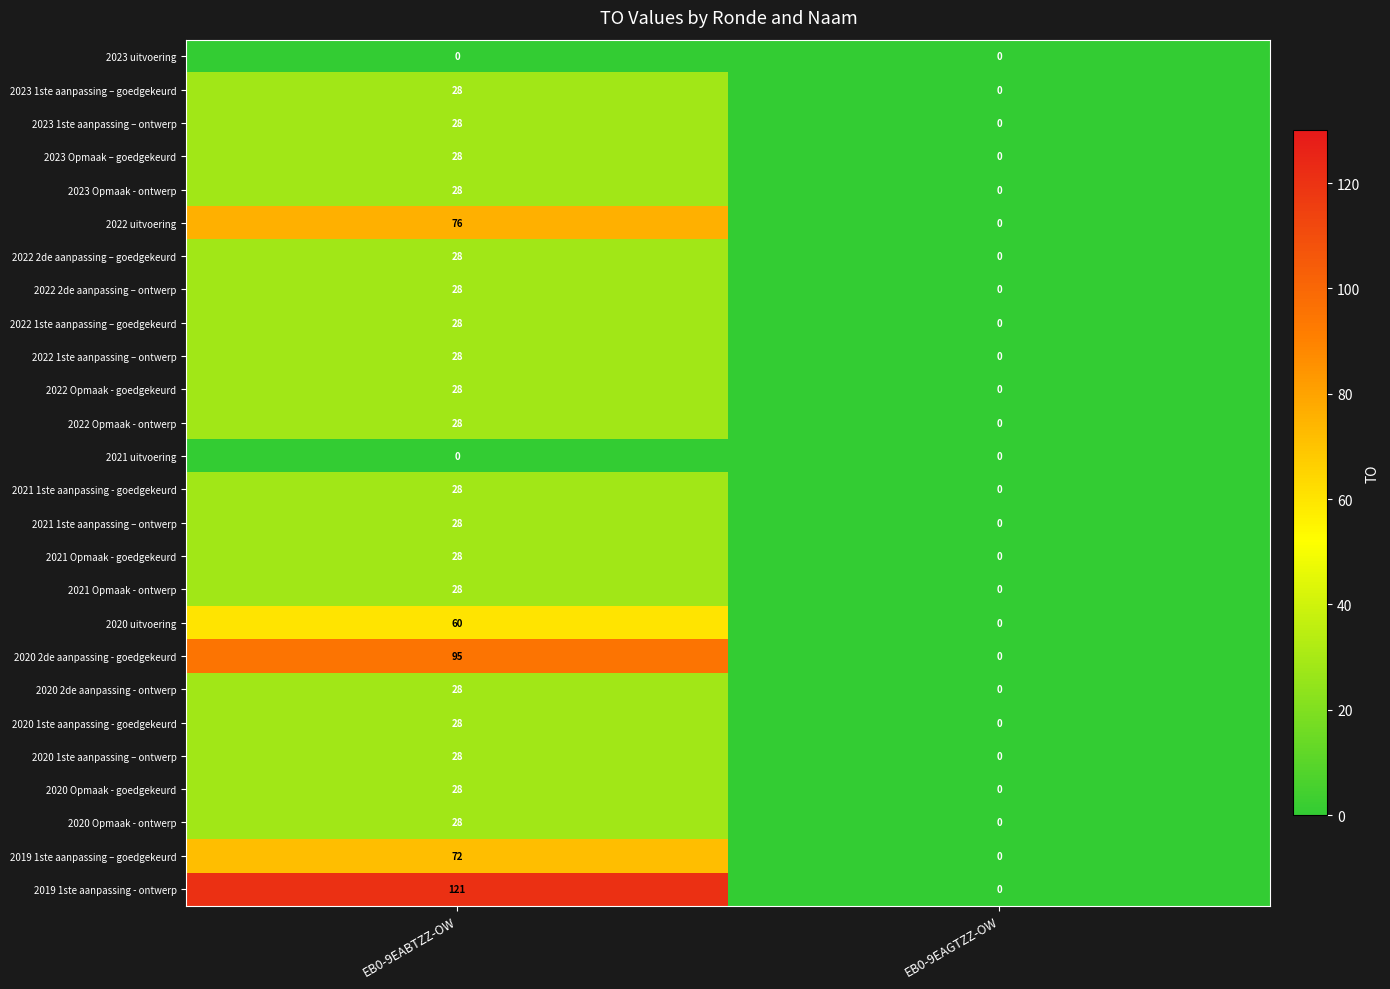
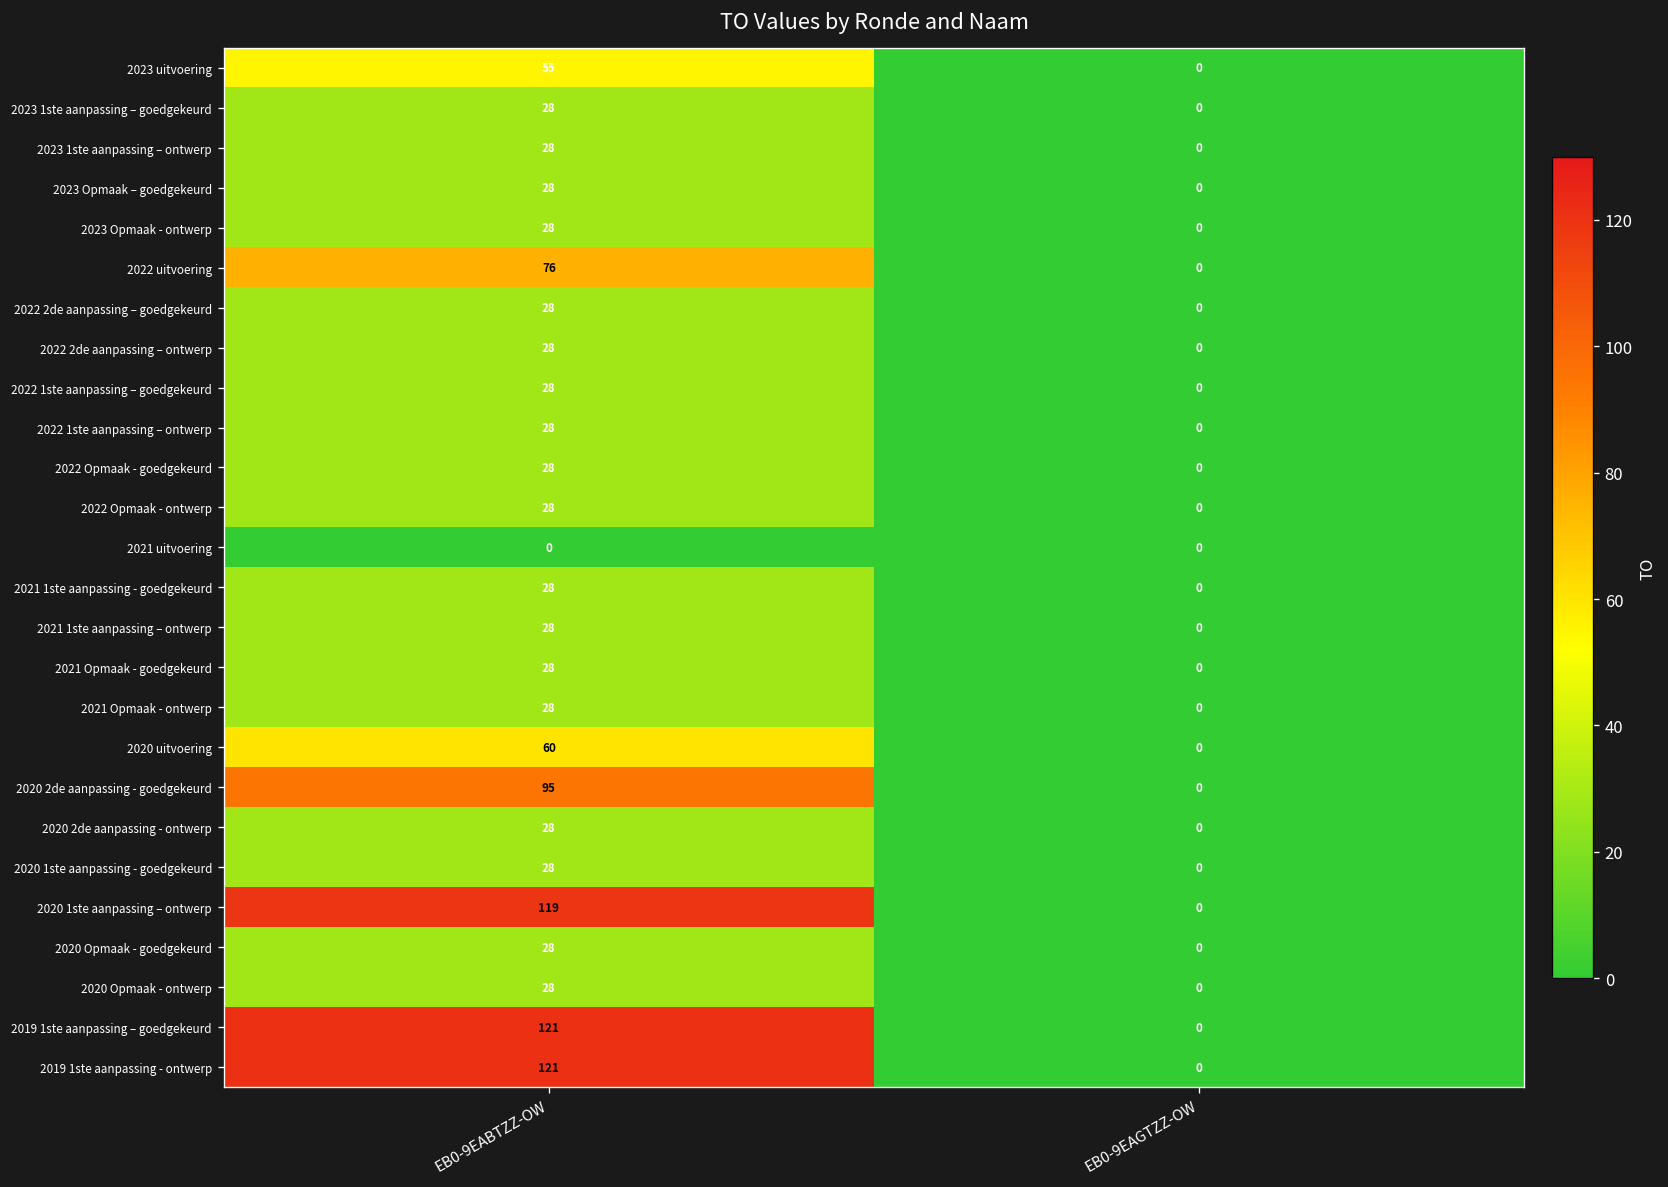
  {
    "2023 uitvoering": {
-     "EB0-9EABTZZ-OW": 0,
+     "EB0-9EABTZZ-OW": 55,
      "EB0-9EAGTZZ-OW": 0
    },
    "2023 1ste aanpassing – goedgekeurd": {
      "EB0-9EABTZZ-OW": 28,
      "EB0-9EAGTZZ-OW": 0
    },
    "2023 1ste aanpassing – ontwerp": {
      "EB0-9EABTZZ-OW": 28,
      "EB0-9EAGTZZ-OW": 0
    },
    "2023 Opmaak – goedgekeurd": {
      "EB0-9EABTZZ-OW": 28,
      "EB0-9EAGTZZ-OW": 0
    },
    "2023 Opmaak - ontwerp": {
      "EB0-9EABTZZ-OW": 28,
      "EB0-9EAGTZZ-OW": 0
    },
    "2022 uitvoering": {
      "EB0-9EABTZZ-OW": 76,
      "EB0-9EAGTZZ-OW": 0
    },
    "2022 2de aanpassing – goedgekeurd": {
      "EB0-9EABTZZ-OW": 28,
      "EB0-9EAGTZZ-OW": 0
    },
    "2022 2de aanpassing – ontwerp": {
      "EB0-9EABTZZ-OW": 28,
      "EB0-9EAGTZZ-OW": 0
    },
    "2022 1ste aanpassing – goedgekeurd": {
      "EB0-9EABTZZ-OW": 28,
      "EB0-9EAGTZZ-OW": 0
    },
    "2022 1ste aanpassing – ontwerp": {
      "EB0-9EABTZZ-OW": 28,
      "EB0-9EAGTZZ-OW": 0
    },
    "2022 Opmaak - goedgekeurd": {
      "EB0-9EABTZZ-OW": 28,
      "EB0-9EAGTZZ-OW": 0
    },
    "2022 Opmaak - ontwerp": {
      "EB0-9EABTZZ-OW": 28,
      "EB0-9EAGTZZ-OW": 0
    },
    "2021 uitvoering": {
      "EB0-9EABTZZ-OW": 0,
      "EB0-9EAGTZZ-OW": 0
    },
    "2021 1ste aanpassing - goedgekeurd": {
      "EB0-9EABTZZ-OW": 28,
      "EB0-9EAGTZZ-OW": 0
    },
    "2021 1ste aanpassing – ontwerp": {
      "EB0-9EABTZZ-OW": 28,
      "EB0-9EAGTZZ-OW": 0
    },
    "2021 Opmaak - goedgekeurd": {
      "EB0-9EABTZZ-OW": 28,
      "EB0-9EAGTZZ-OW": 0
    },
    "2021 Opmaak - ontwerp": {
      "EB0-9EABTZZ-OW": 28,
      "EB0-9EAGTZZ-OW": 0
    },
    "2020 uitvoering": {
      "EB0-9EABTZZ-OW": 60,
      "EB0-9EAGTZZ-OW": 0
    },
    "2020 2de aanpassing - goedgekeurd": {
      "EB0-9EABTZZ-OW": 95,
      "EB0-9EAGTZZ-OW": 0
    },
    "2020 2de aanpassing - ontwerp": {
      "EB0-9EABTZZ-OW": 28,
      "EB0-9EAGTZZ-OW": 0
    },
    "2020 1ste aanpassing - goedgekeurd": {
      "EB0-9EABTZZ-OW": 28,
      "EB0-9EAGTZZ-OW": 0
    },
    "2020 1ste aanpassing – ontwerp": {
-     "EB0-9EABTZZ-OW": 28,
+     "EB0-9EABTZZ-OW": 119,
      "EB0-9EAGTZZ-OW": 0
    },
    "2020 Opmaak - goedgekeurd": {
      "EB0-9EABTZZ-OW": 28,
      "EB0-9EAGTZZ-OW": 0
    },
    "2020 Opmaak - ontwerp": {
      "EB0-9EABTZZ-OW": 28,
      "EB0-9EAGTZZ-OW": 0
    },
    "2019 1ste aanpassing – goedgekeurd": {
-     "EB0-9EABTZZ-OW": 72,
+     "EB0-9EABTZZ-OW": 121,
      "EB0-9EAGTZZ-OW": 0
    },
    "2019 1ste aanpassing - ontwerp": {
      "EB0-9EABTZZ-OW": 121,
      "EB0-9EAGTZZ-OW": 0
    }
  }
